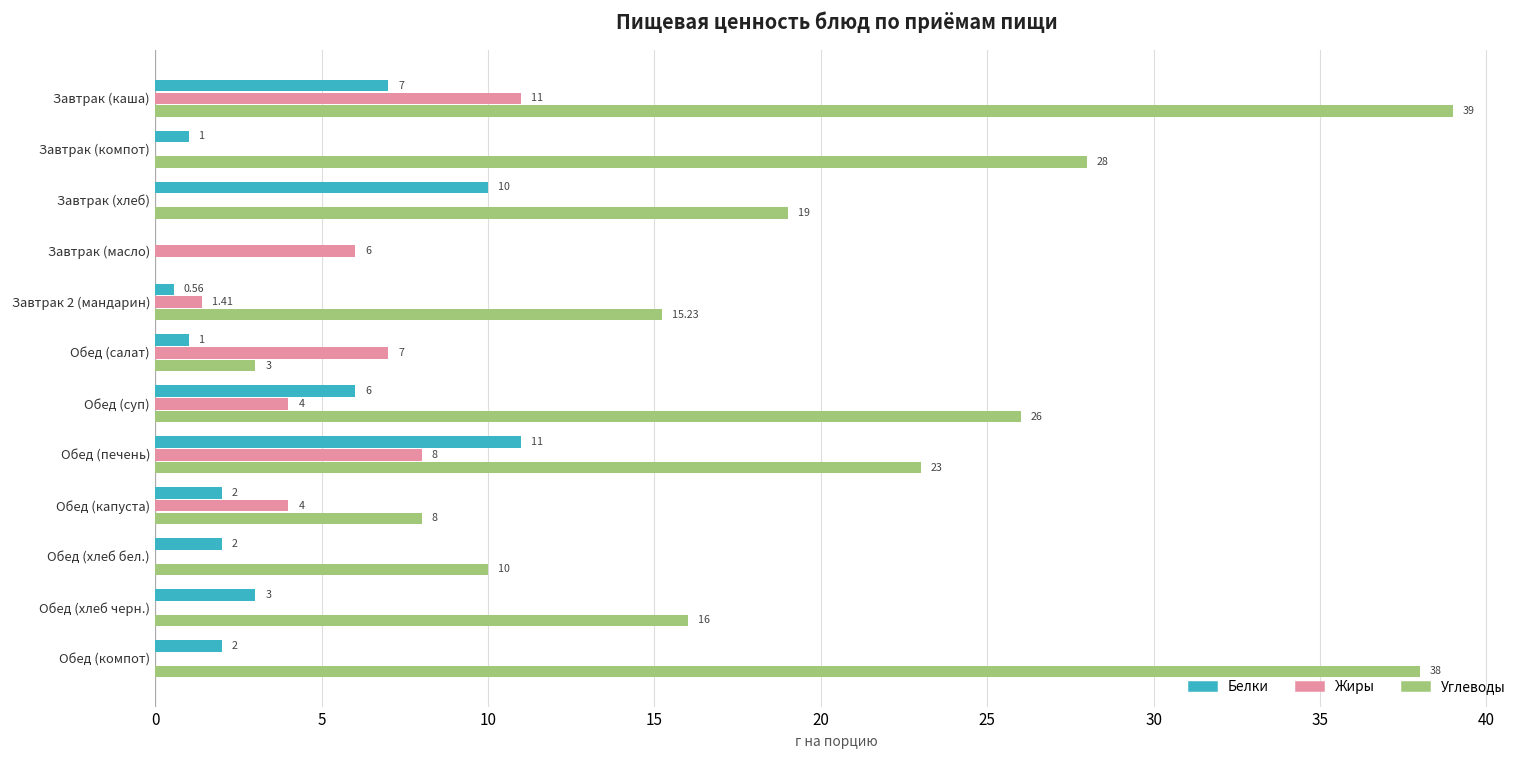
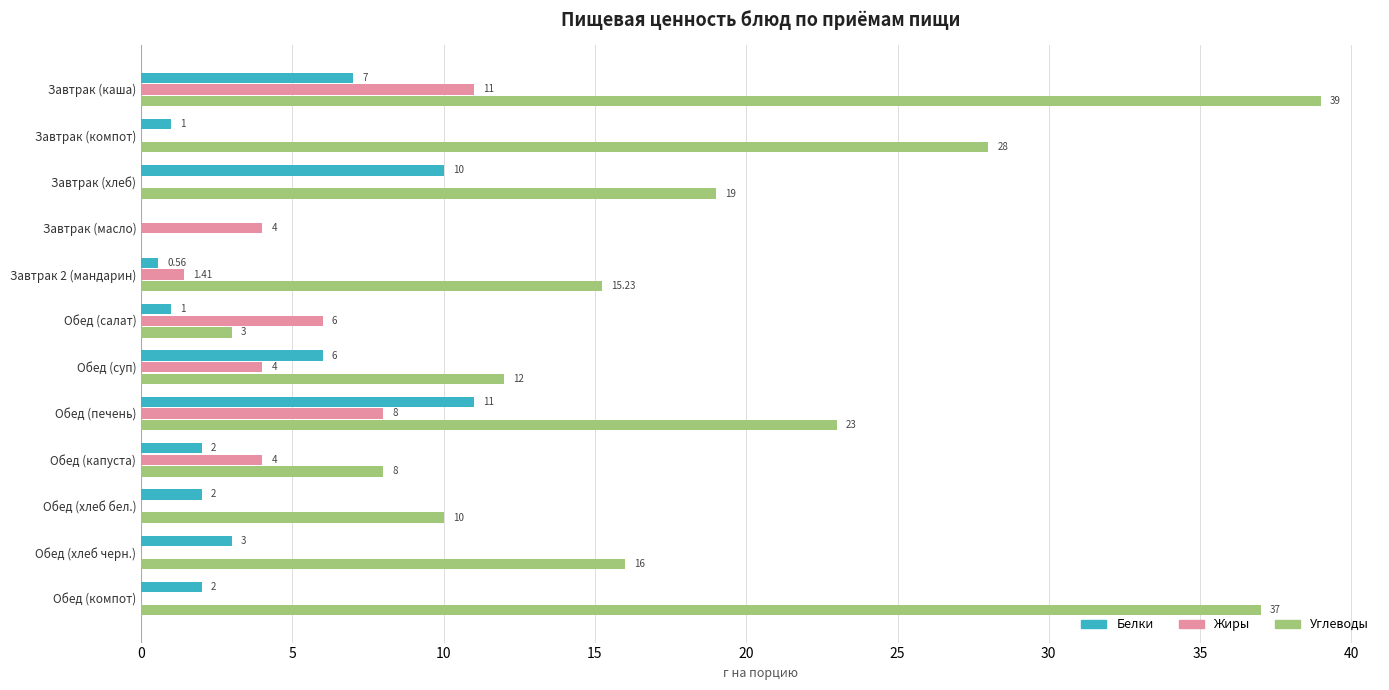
  {
    "Белки": {
      "Завтрак (каша)": 7,
      "Завтрак (компот)": 1,
      "Завтрак (хлеб)": 10,
      "Завтрак 2 (мандарин)": 0.56,
      "Обед (салат)": 1,
      "Обед (суп)": 6,
      "Обед (печень)": 11,
      "Обед (капуста)": 2,
      "Обед (хлеб бел.)": 2,
      "Обед (хлеб черн.)": 3,
      "Обед (компот)": 2
    },
    "Жиры": {
      "Завтрак (каша)": 11,
-     "Завтрак (масло)": 6,
+     "Завтрак (масло)": 4,
      "Завтрак 2 (мандарин)": 1.41,
-     "Обед (салат)": 7,
+     "Обед (салат)": 6,
      "Обед (суп)": 4,
      "Обед (печень)": 8,
      "Обед (капуста)": 4
    },
    "Углеводы": {
      "Завтрак (каша)": 39,
      "Завтрак (компот)": 28,
      "Завтрак (хлеб)": 19,
      "Завтрак 2 (мандарин)": 15.23,
      "Обед (салат)": 3,
-     "Обед (суп)": 26,
+     "Обед (суп)": 12,
      "Обед (печень)": 23,
      "Обед (капуста)": 8,
      "Обед (хлеб бел.)": 10,
      "Обед (хлеб черн.)": 16,
-     "Обед (компот)": 38
+     "Обед (компот)": 37
    }
  }
